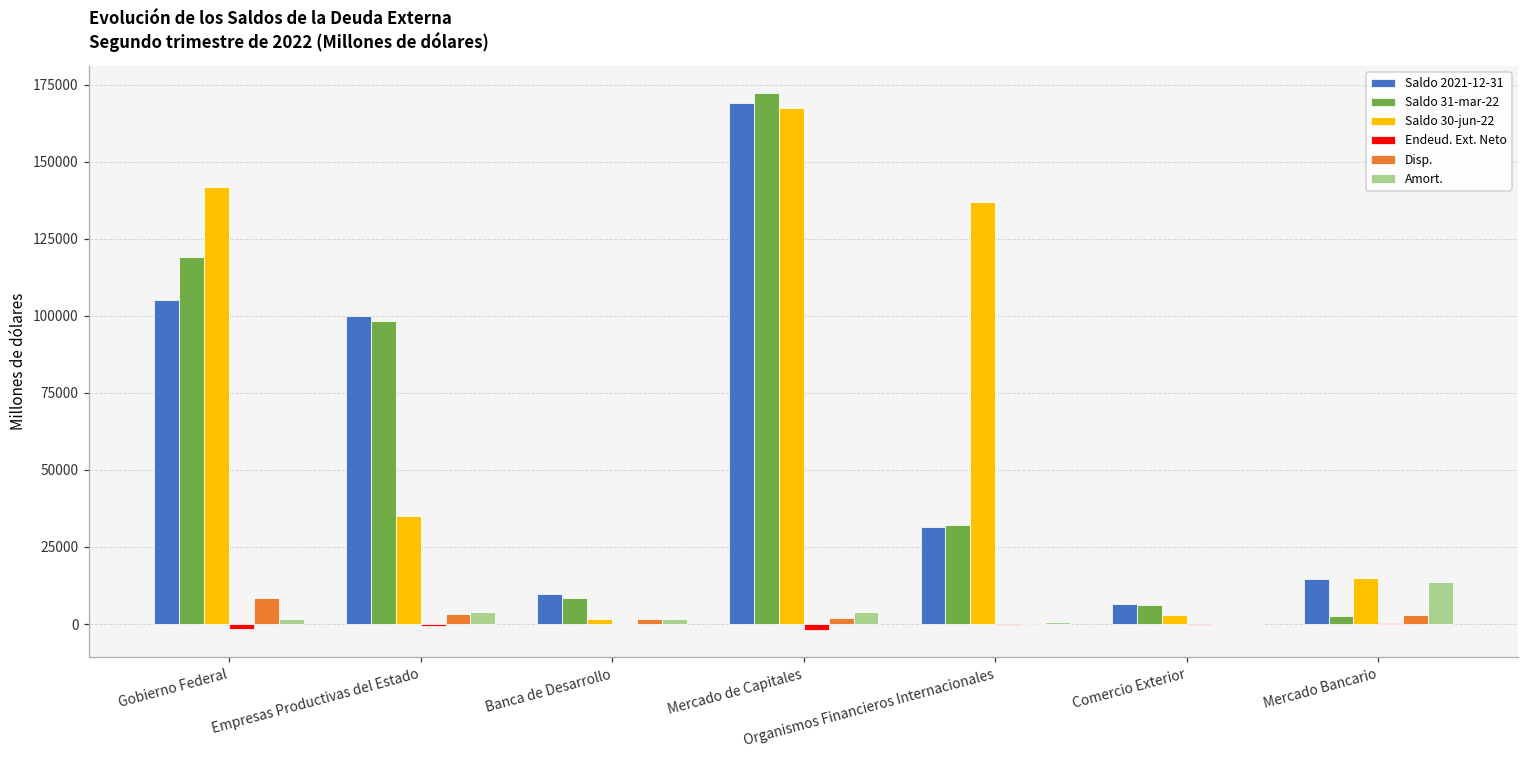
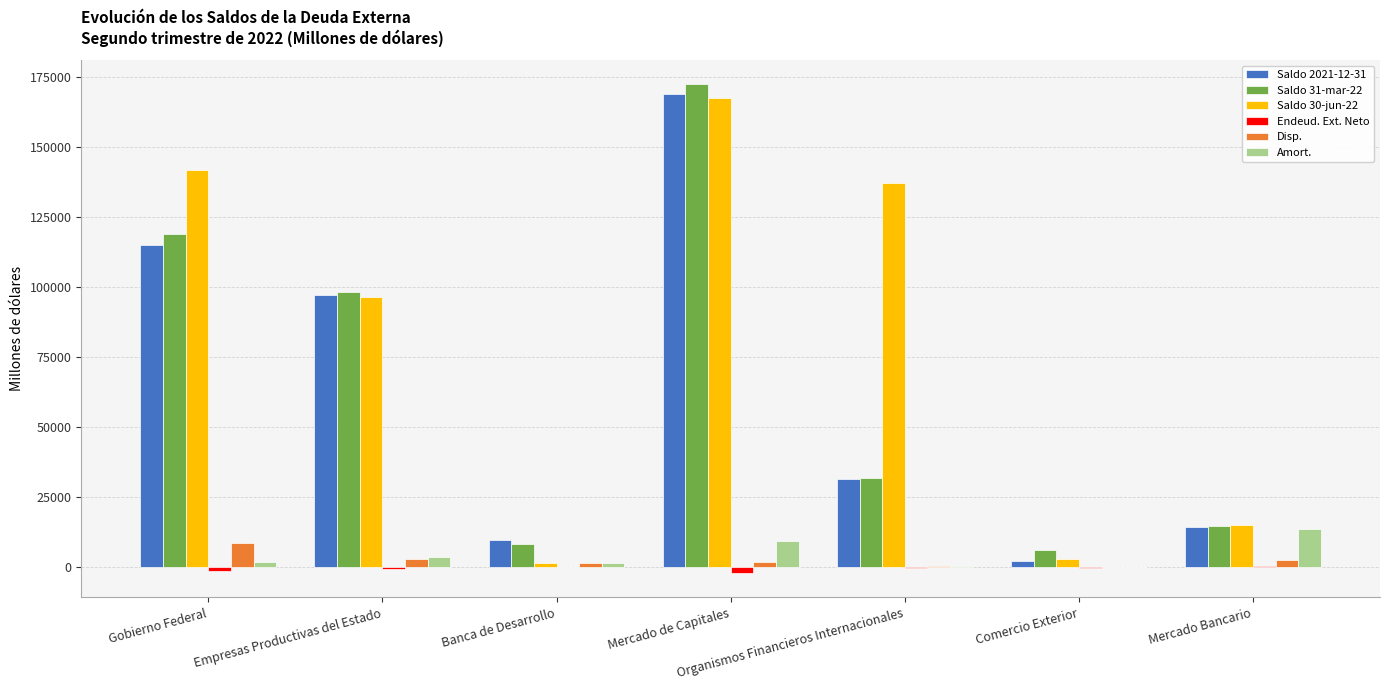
  {
    "Saldo 2021-12-31": {
-     "Gobierno Federal": 105000,
-     "Empresas Productivas del Estado": 100000,
+     "Gobierno Federal": 115000,
+     "Empresas Productivas del Estado": 97000,
      "Banca de Desarrollo": 10000,
      "Mercado de Capitales": 169000,
      "Organismos Financieros Internacionales": 32000,
-     "Comercio Exterior": 6000,
+     "Comercio Exterior": 2000,
      "Mercado Bancario": 15000
    },
    "Saldo 31-mar-22": {
      "Gobierno Federal": 119000,
      "Empresas Productivas del Estado": 98000,
      "Banca de Desarrollo": 8000,
      "Mercado de Capitales": 172000,
      "Organismos Financieros Internacionales": 32000,
      "Comercio Exterior": 6000,
-     "Mercado Bancario": 3000
+     "Mercado Bancario": 15000
    },
    "Saldo 30-jun-22": {
      "Gobierno Federal": 142000,
-     "Empresas Productivas del Estado": 35000,
+     "Empresas Productivas del Estado": 96000,
      "Banca de Desarrollo": 2000,
      "Mercado de Capitales": 167000,
      "Organismos Financieros Internacionales": 137000,
      "Comercio Exterior": 3000,
      "Mercado Bancario": 15000
    },
    "Endeud. Ext. Neto": {
      "Gobierno Federal": -1000,
      "Mercado de Capitales": -2000
    },
    "Disp.": {
      "Gobierno Federal": 9000,
      "Empresas Productivas del Estado": 3000,
      "Banca de Desarrollo": 2000,
      "Mercado de Capitales": 2000,
      "Mercado Bancario": 3000
    },
    "Amort.": {
      "Gobierno Federal": 2000,
      "Empresas Productivas del Estado": 4000,
      "Banca de Desarrollo": 2000,
-     "Mercado de Capitales": 4000,
+     "Mercado de Capitales": 9000,
      "Mercado Bancario": 14000
    }
  }
